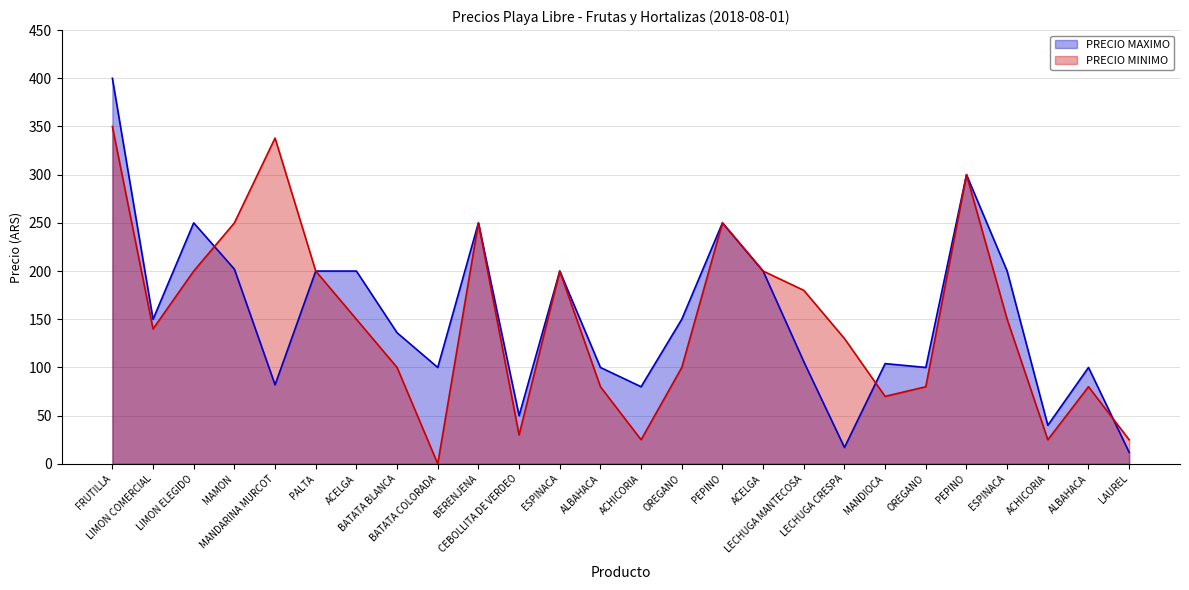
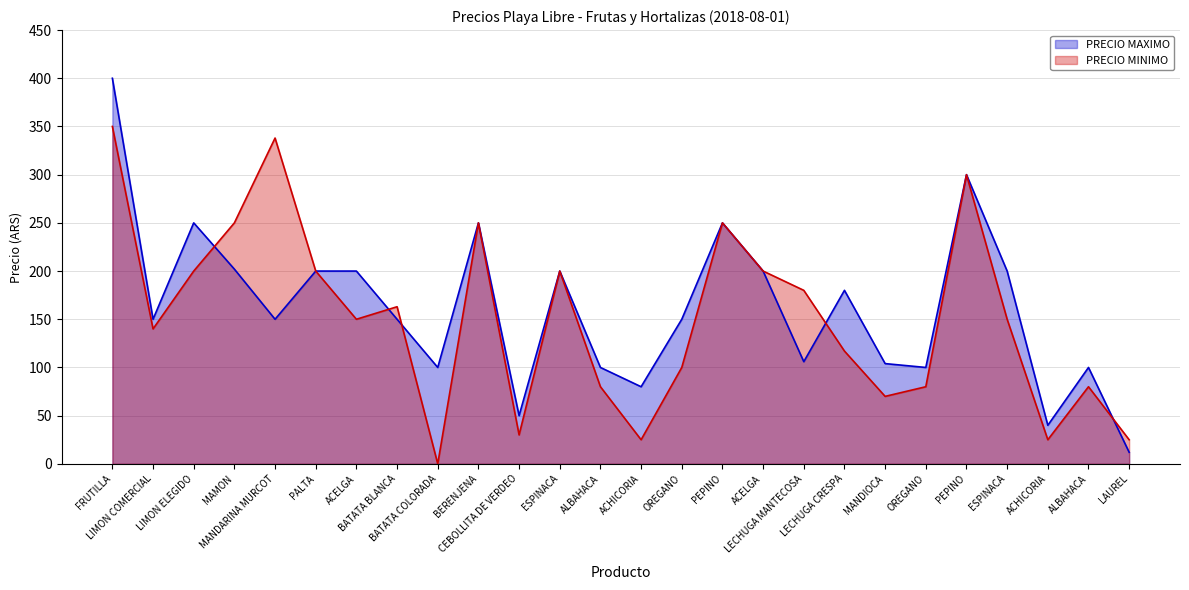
  {
    "PRECIO MAXIMO": {
      "FRUTILLA": 400,
      "LIMON COMERCIAL": 150,
      "LIMON ELEGIDO": 250,
      "MAMON": 200,
-     "MANDARINA MURCOT": 80,
-     "BATATA BLANCA": 140,
+     "MANDARINA MURCOT": 150,
+     "BATATA BLANCA": 150,
      "BATATA COLORADA": 100,
      "CEBOLLITA DE VERDEO": 50,
      "LECHUGA MANTECOSA": 110,
-     "LECHUGA CRESPA": 20,
+     "LECHUGA CRESPA": 180,
      "MANDIOCA": 100,
      "LAUREL": 10
    },
    "PRECIO MINIMO": {
      "FRUTILLA": 350,
      "LIMON COMERCIAL": 140,
      "LIMON ELEGIDO": 200,
      "MAMON": 250,
      "MANDARINA MURCOT": 340,
-     "BATATA BLANCA": 100,
+     "BATATA BLANCA": 160,
      "BATATA COLORADA": 0,
      "CEBOLLITA DE VERDEO": 30,
      "LECHUGA MANTECOSA": 180,
-     "LECHUGA CRESPA": 130,
+     "LECHUGA CRESPA": 120,
      "MANDIOCA": 70,
      "LAUREL": 30
    }
  }
